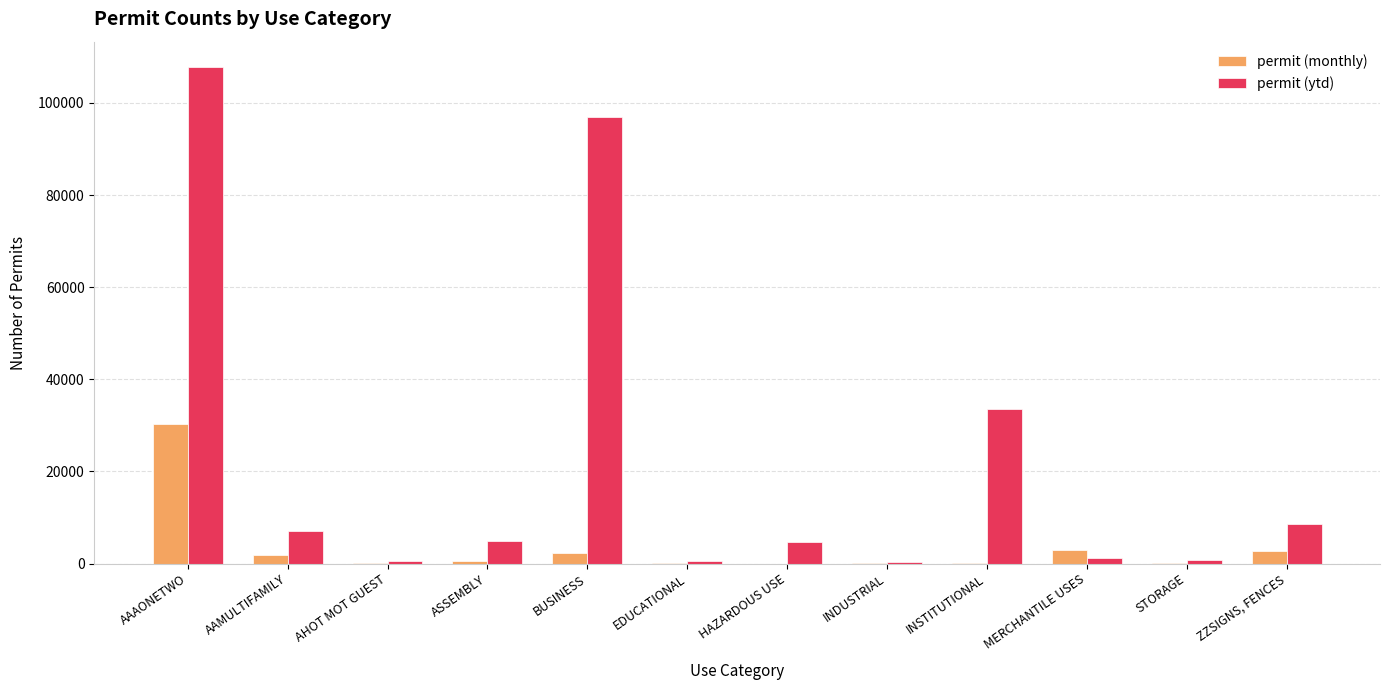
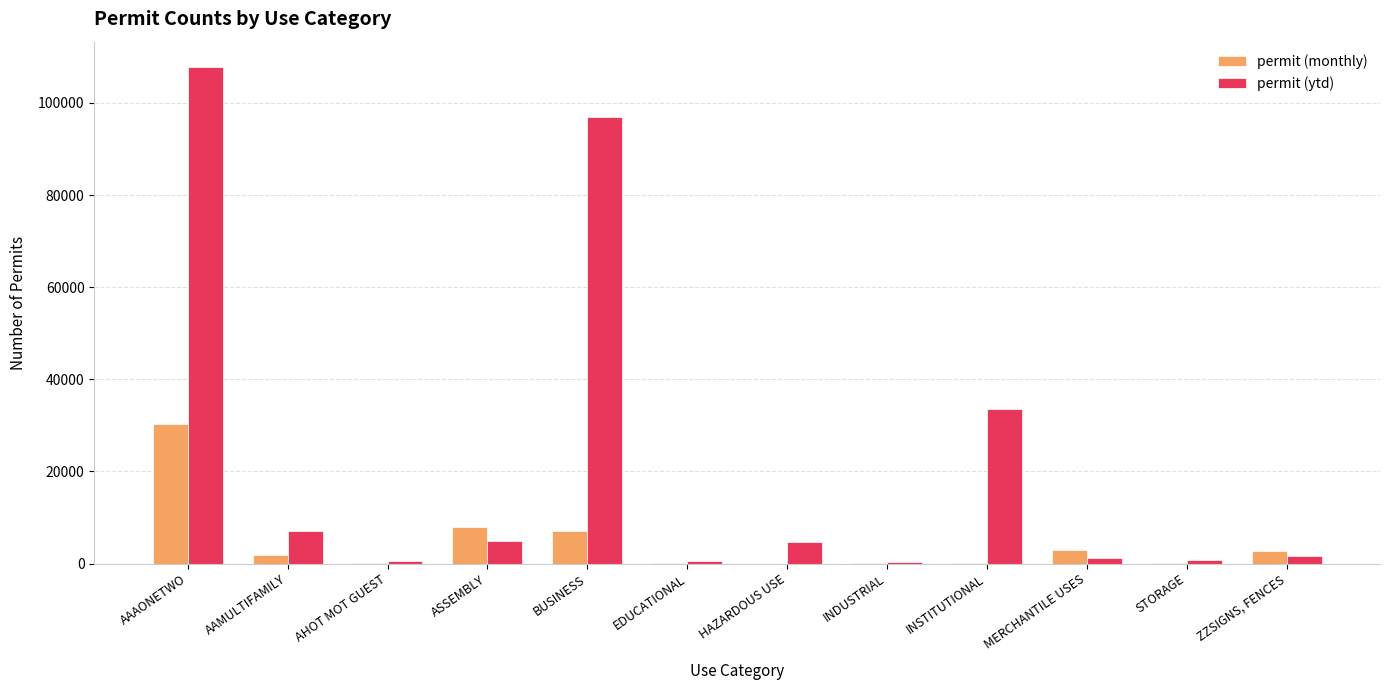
  {
    "permit (monthly)": {
      "AAAONETWO": 30000,
      "AAMULTIFAMILY": 2000,
-     "ASSEMBLY": 1000,
-     "BUSINESS": 2000,
+     "ASSEMBLY": 8000,
+     "BUSINESS": 7000,
      "MERCHANTILE USES": 3000,
      "ZZSIGNS, FENCES": 3000
    },
    "permit (ytd)": {
      "AAAONETWO": 108000,
      "AAMULTIFAMILY": 7000,
      "AHOT MOT GUEST": 1000,
      "ASSEMBLY": 5000,
      "BUSINESS": 97000,
      "EDUCATIONAL": 1000,
      "HAZARDOUS USE": 5000,
      "INSTITUTIONAL": 34000,
      "MERCHANTILE USES": 1000,
      "STORAGE": 1000,
-     "ZZSIGNS, FENCES": 9000
+     "ZZSIGNS, FENCES": 2000
    }
  }
